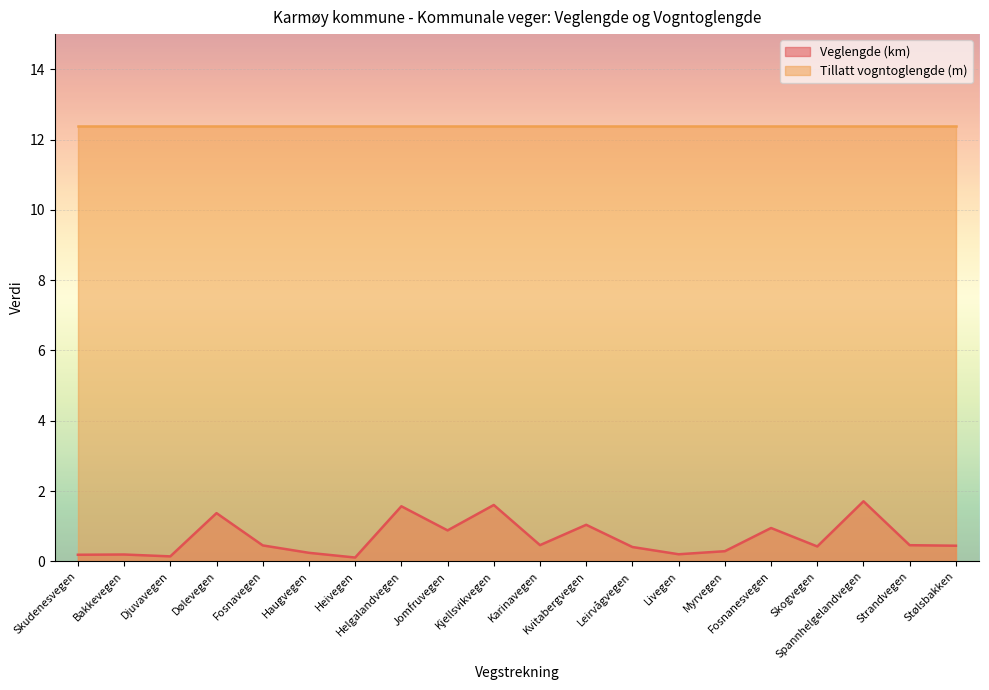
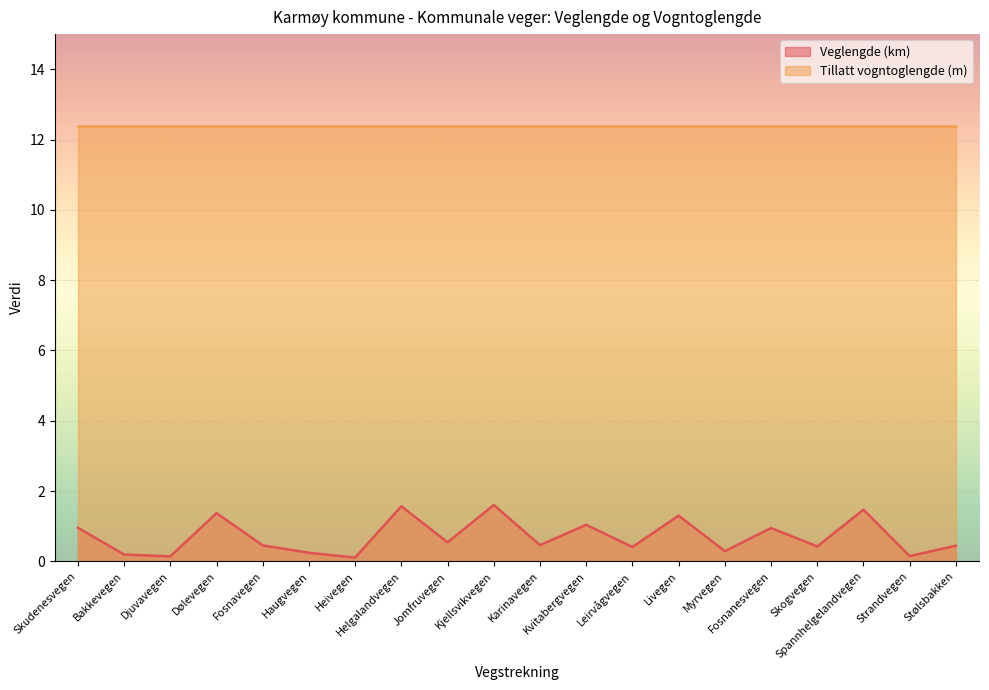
  {
    "Veglengde (km)": {
-     "Skudenesvegen": 0.2,
+     "Skudenesvegen": 1.0,
      "Bakkevegen": 0.2,
      "Djuvavegen": 0.1,
      "Dølevegen": 1.4,
      "Fosnavegen": 0.5,
      "Haugvegen": 0.2,
      "Heivegen": 0.1,
      "Helgalandvegen": 1.6,
-     "Jomfruvegen": 0.9,
+     "Jomfruvegen": 0.5,
      "Kjellsvikvegen": 1.6,
      "Karinavegen": 0.5,
      "Kvitabergvegen": 1.0,
      "Leirvågvegen": 0.4,
-     "Livegen": 0.2,
+     "Livegen": 1.3,
      "Myrvegen": 0.3,
      "Fosnanesvegen": 0.9,
      "Skogvegen": 0.4,
-     "Spannhelgelandvegen": 1.7,
-     "Strandvegen": 0.5,
+     "Spannhelgelandvegen": 1.5,
+     "Strandvegen": 0.2,
      "Stølsbakken": 0.4
    },
    "Tillatt vogntoglengde (m)": {
      "Skudenesvegen": 12.4,
      "Bakkevegen": 12.4,
      "Djuvavegen": 12.4,
      "Dølevegen": 12.4,
      "Fosnavegen": 12.4,
      "Haugvegen": 12.4,
      "Heivegen": 12.4,
      "Helgalandvegen": 12.4,
      "Jomfruvegen": 12.4,
      "Kjellsvikvegen": 12.4,
      "Karinavegen": 12.4,
      "Kvitabergvegen": 12.4,
      "Leirvågvegen": 12.4,
      "Livegen": 12.4,
      "Myrvegen": 12.4,
      "Fosnanesvegen": 12.4,
      "Skogvegen": 12.4,
      "Spannhelgelandvegen": 12.4,
      "Strandvegen": 12.4,
      "Stølsbakken": 12.4
    }
  }
